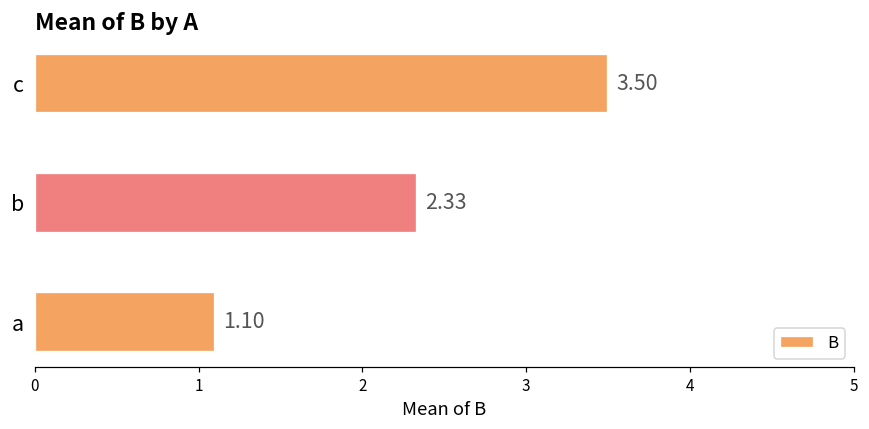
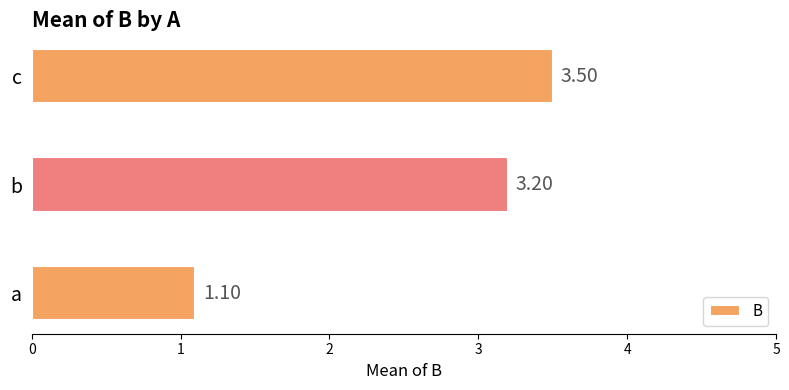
  {
    "c": 3.50,
-   "b": 2.33,
+   "b": 3.20,
    "a": 1.10
  }
